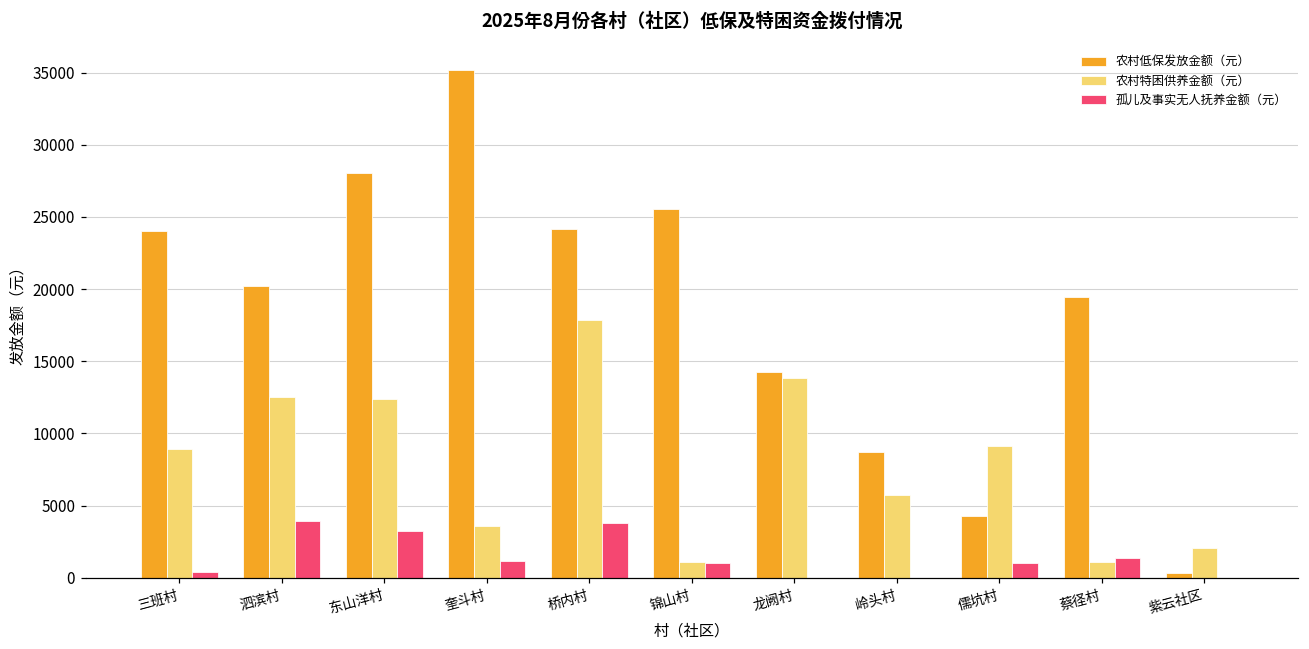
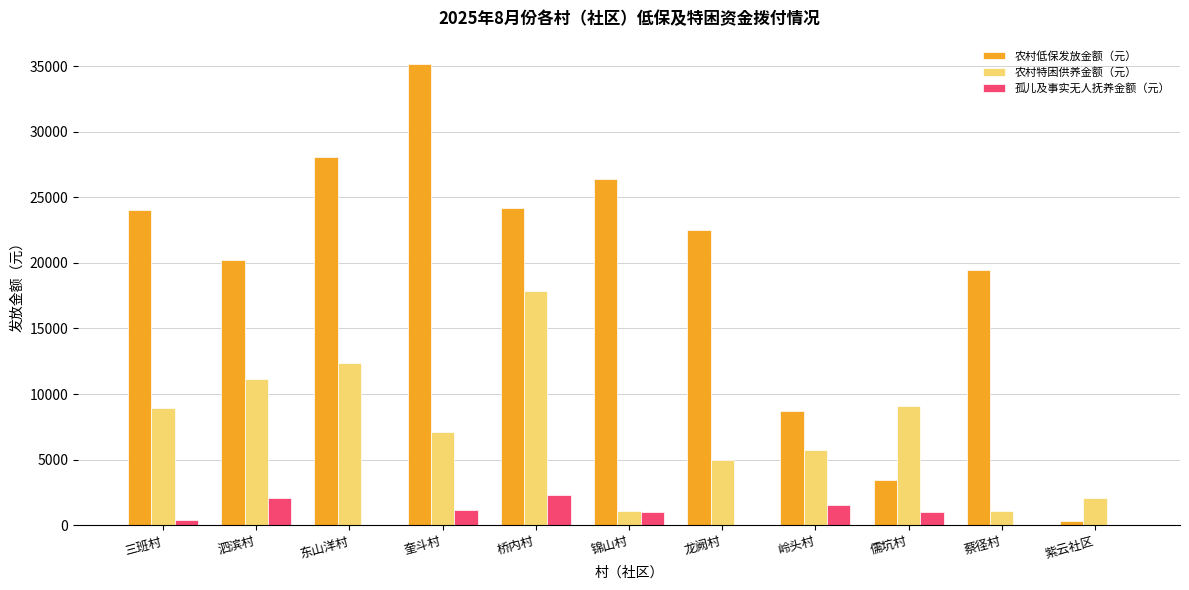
  {
    "农村低保发放金额（元）": {
      "三班村": 24100,
      "泗滨村": 20200,
      "东山洋村": 28100,
      "奎斗村": 35200,
      "桥内村": 24200,
-     "锦山村": 25600,
-     "龙阙村": 14200,
+     "锦山村": 26400,
+     "龙阙村": 22500,
      "岭头村": 8700,
-     "儒坑村": 4300,
+     "儒坑村": 3500,
      "蔡径村": 19400,
      "紫云社区": 300
    },
    "农村特困供养金额（元）": {
      "三班村": 8900,
-     "泗滨村": 12600,
+     "泗滨村": 11100,
      "东山洋村": 12400,
-     "奎斗村": 3600,
+     "奎斗村": 7100,
      "桥内村": 17900,
      "锦山村": 1100,
-     "龙阙村": 13900,
+     "龙阙村": 4900,
      "岭头村": 5700,
      "儒坑村": 9100,
      "蔡径村": 1100,
      "紫云社区": 2100
    },
    "孤儿及事实无人抚养金额（元）": {
      "三班村": 400,
-     "泗滨村": 3900,
-     "东山洋村": 3200,
+     "泗滨村": 2100,
+     "东山洋村": 0,
      "奎斗村": 1200,
-     "桥内村": 3800,
+     "桥内村": 2300,
      "锦山村": 1000,
      "龙阙村": 0,
-     "岭头村": 0,
+     "岭头村": 1600,
      "儒坑村": 1000,
-     "蔡径村": 1400,
+     "蔡径村": 0,
      "紫云社区": 0
    }
  }
